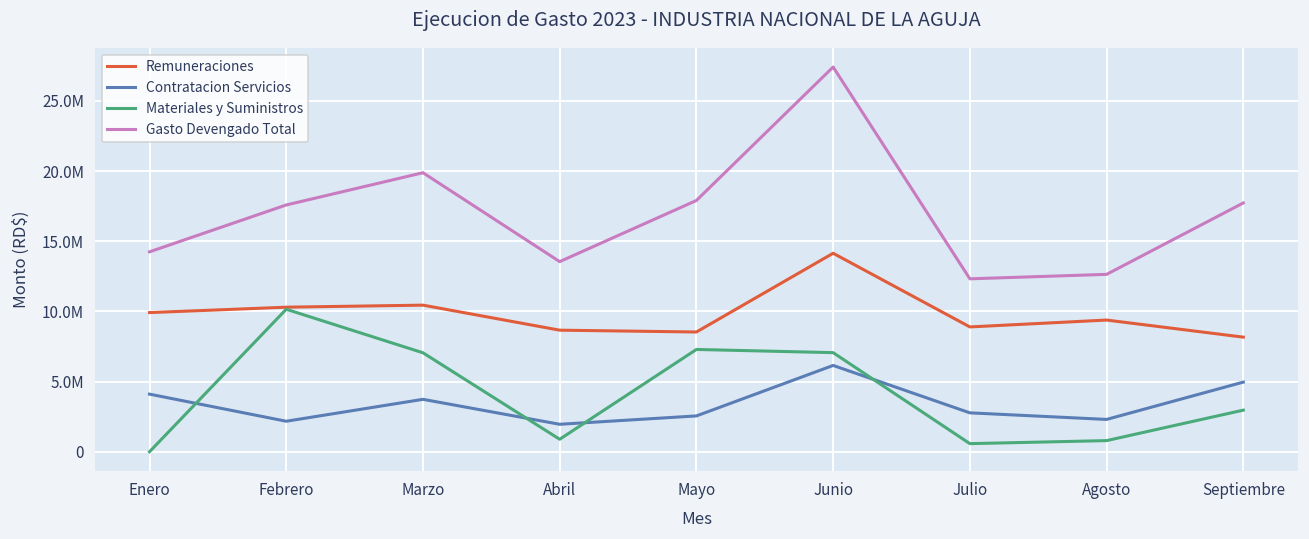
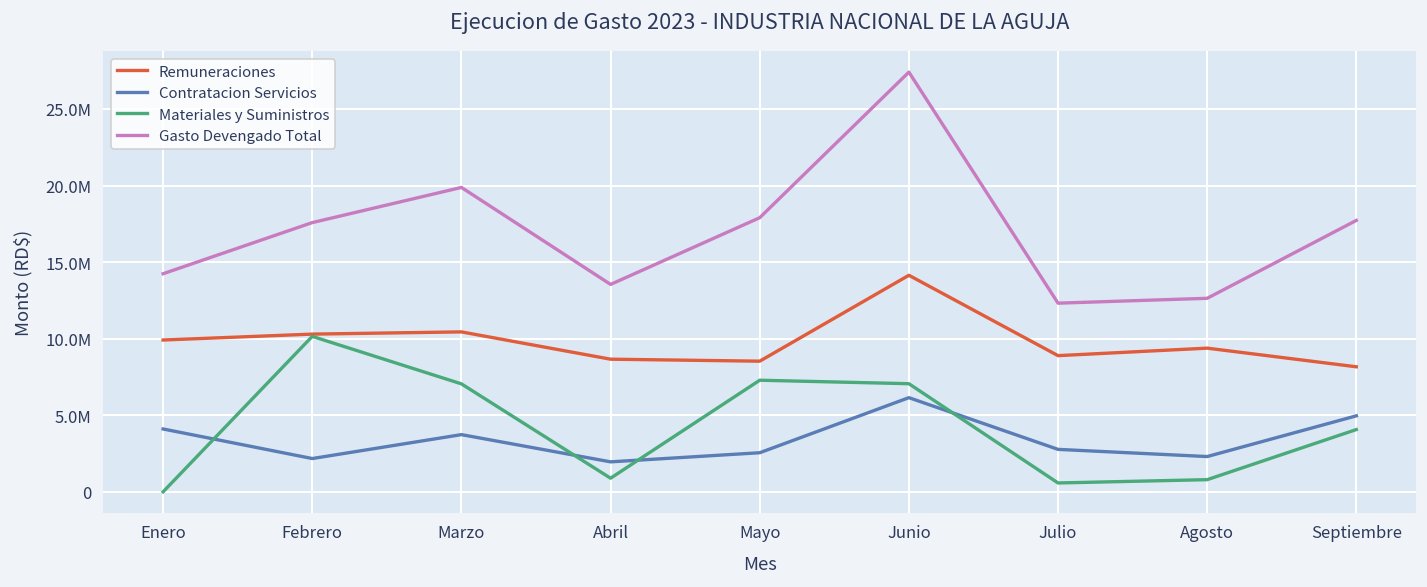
  {
    "Remuneraciones": {
      "Enero": 9900000,
      "Marzo": 10400000,
      "Abril": 8700000,
      "Mayo": 8500000,
      "Junio": 14100000,
      "Julio": 8900000,
      "Agosto": 9400000,
      "Septiembre": 8200000
    },
    "Contratacion Servicios": {
      "Enero": 4100000,
      "Febrero": 2200000,
      "Marzo": 3700000,
      "Abril": 2000000,
      "Mayo": 2600000,
      "Junio": 6100000,
      "Julio": 2800000,
      "Agosto": 2300000,
      "Septiembre": 5000000
    },
    "Materiales y Suministros": {
      "Enero": 0,
      "Marzo": 7100000,
      "Abril": 900000,
      "Mayo": 7300000,
      "Junio": 7100000,
      "Julio": 600000,
      "Agosto": 800000,
-     "Septiembre": 3000000
+     "Septiembre": 4100000
    },
    "Gasto Devengado Total": {
      "Enero": 14200000,
      "Febrero": 17600000,
      "Marzo": 19900000,
      "Abril": 13500000,
      "Mayo": 17900000,
      "Junio": 27400000,
      "Julio": 12300000,
      "Agosto": 12600000,
      "Septiembre": 17700000
    }
  }
